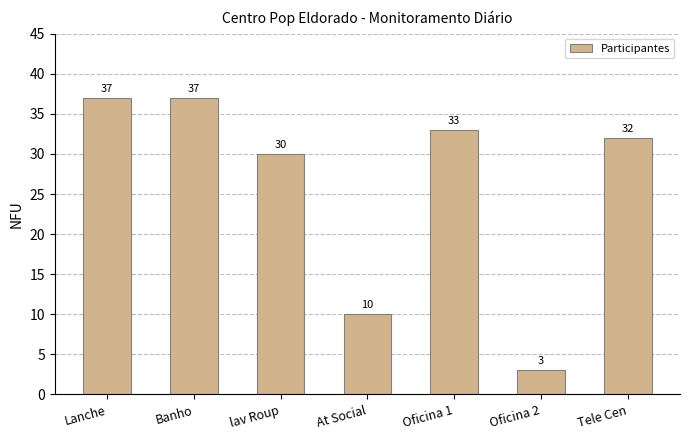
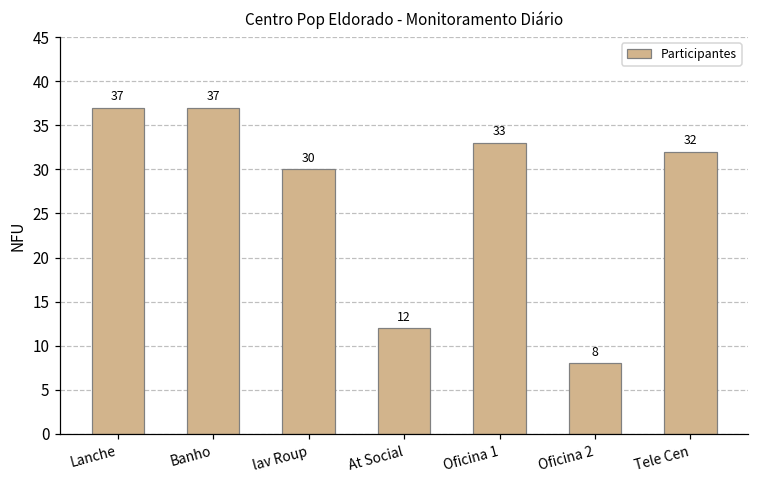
  {
    "Lanche": 37,
    "Banho": 37,
    "lav Roup": 30,
-   "At Social": 10,
+   "At Social": 12,
    "Oficina 1": 33,
-   "Oficina 2": 3,
+   "Oficina 2": 8,
    "Tele Cen": 32
  }
